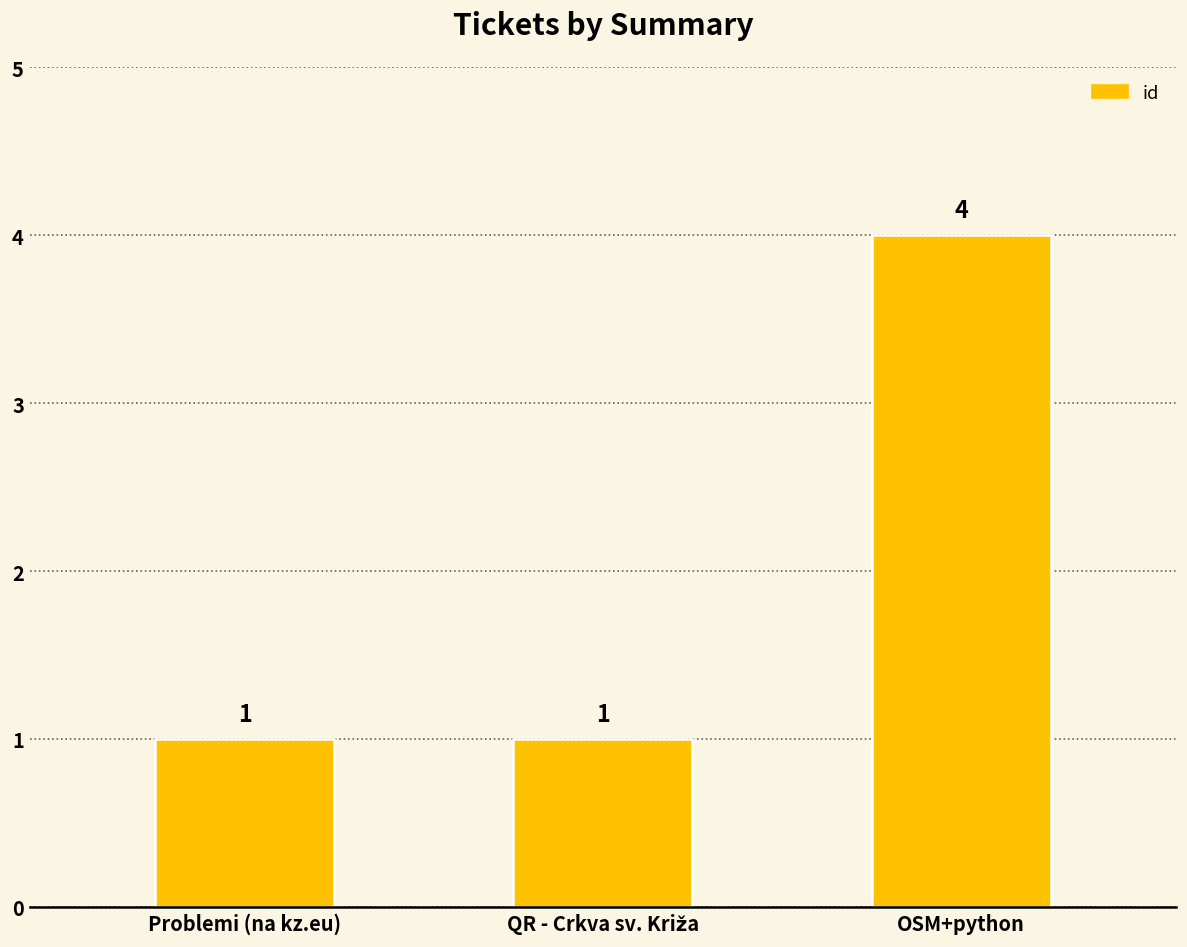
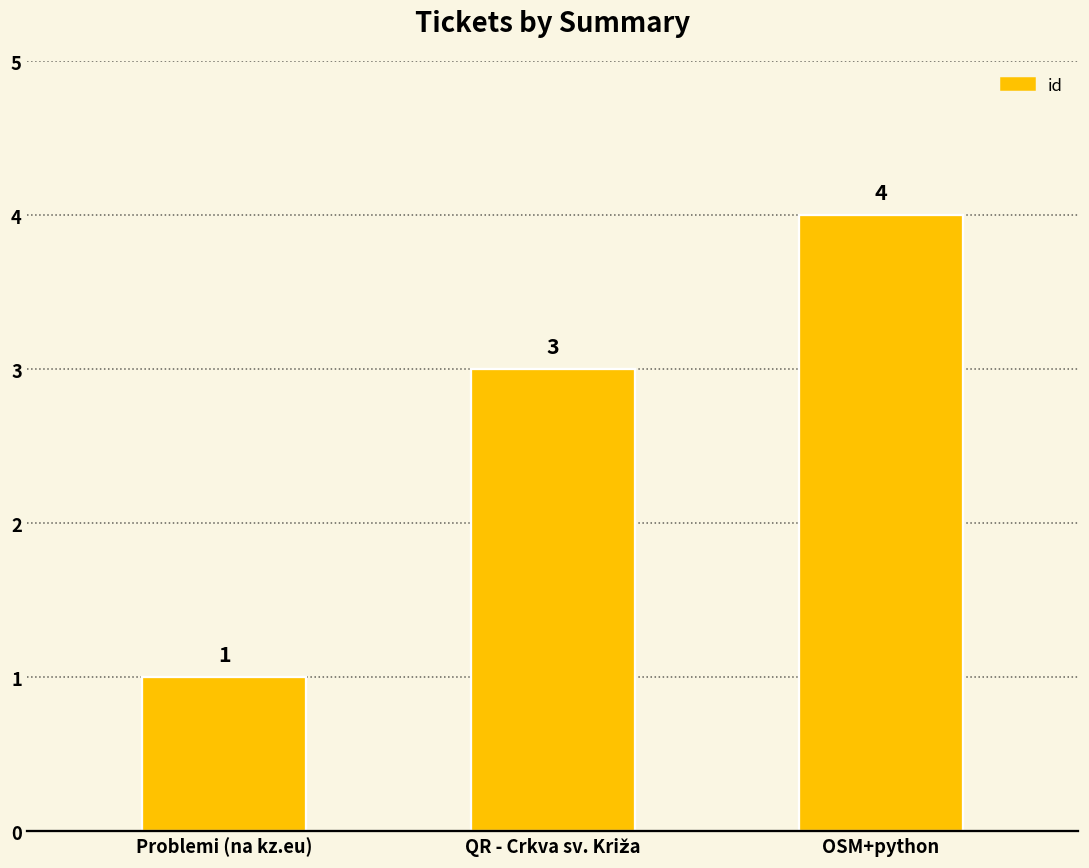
  {
    "Problemi (na kz.eu)": 1,
-   "QR - Crkva sv. Križa": 1,
+   "QR - Crkva sv. Križa": 3,
    "OSM+python": 4
  }
